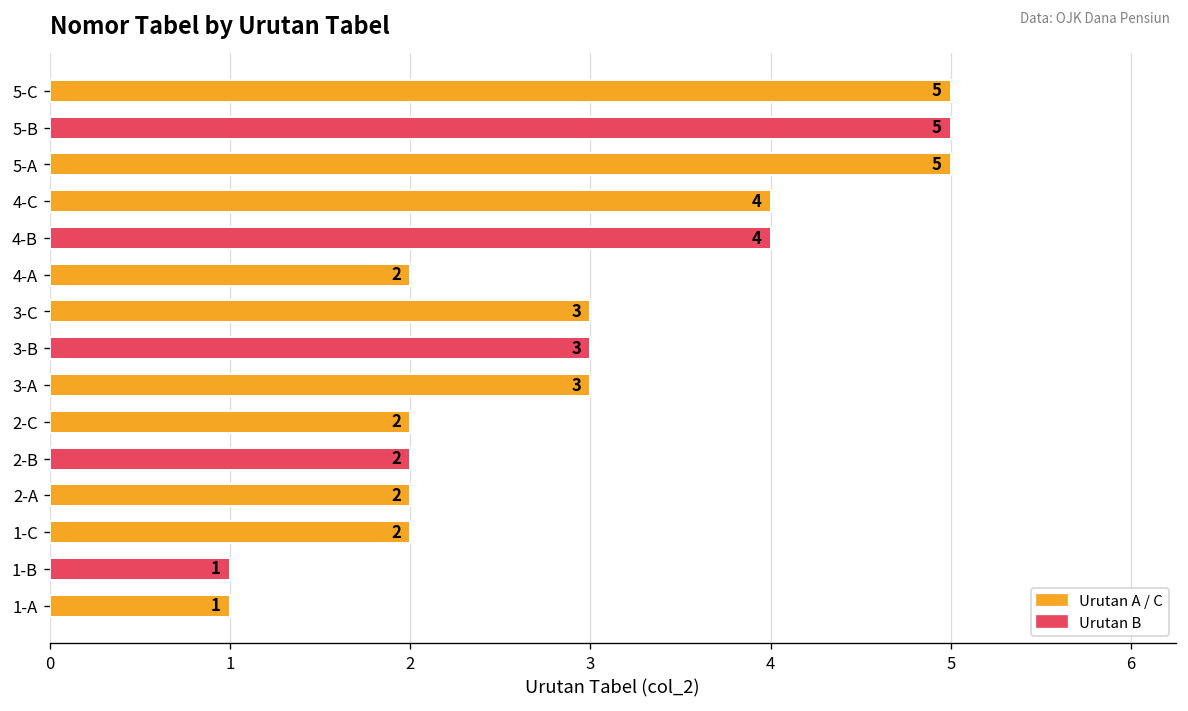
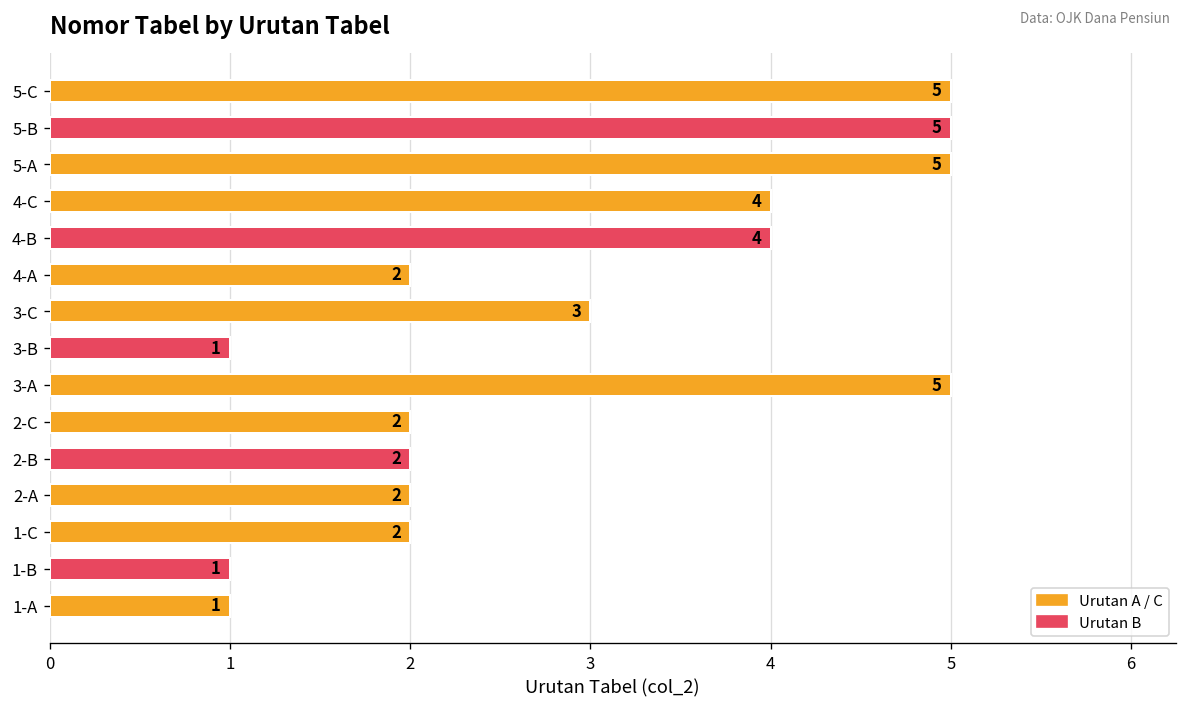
  {
    "5-C": 5,
    "5-B": 5,
    "5-A": 5,
    "4-C": 4,
    "4-B": 4,
    "4-A": 2,
    "3-C": 3,
-   "3-B": 3,
-   "3-A": 3,
+   "3-B": 1,
+   "3-A": 5,
    "2-C": 2,
    "2-B": 2,
    "2-A": 2,
    "1-C": 2,
    "1-B": 1,
    "1-A": 1
  }
